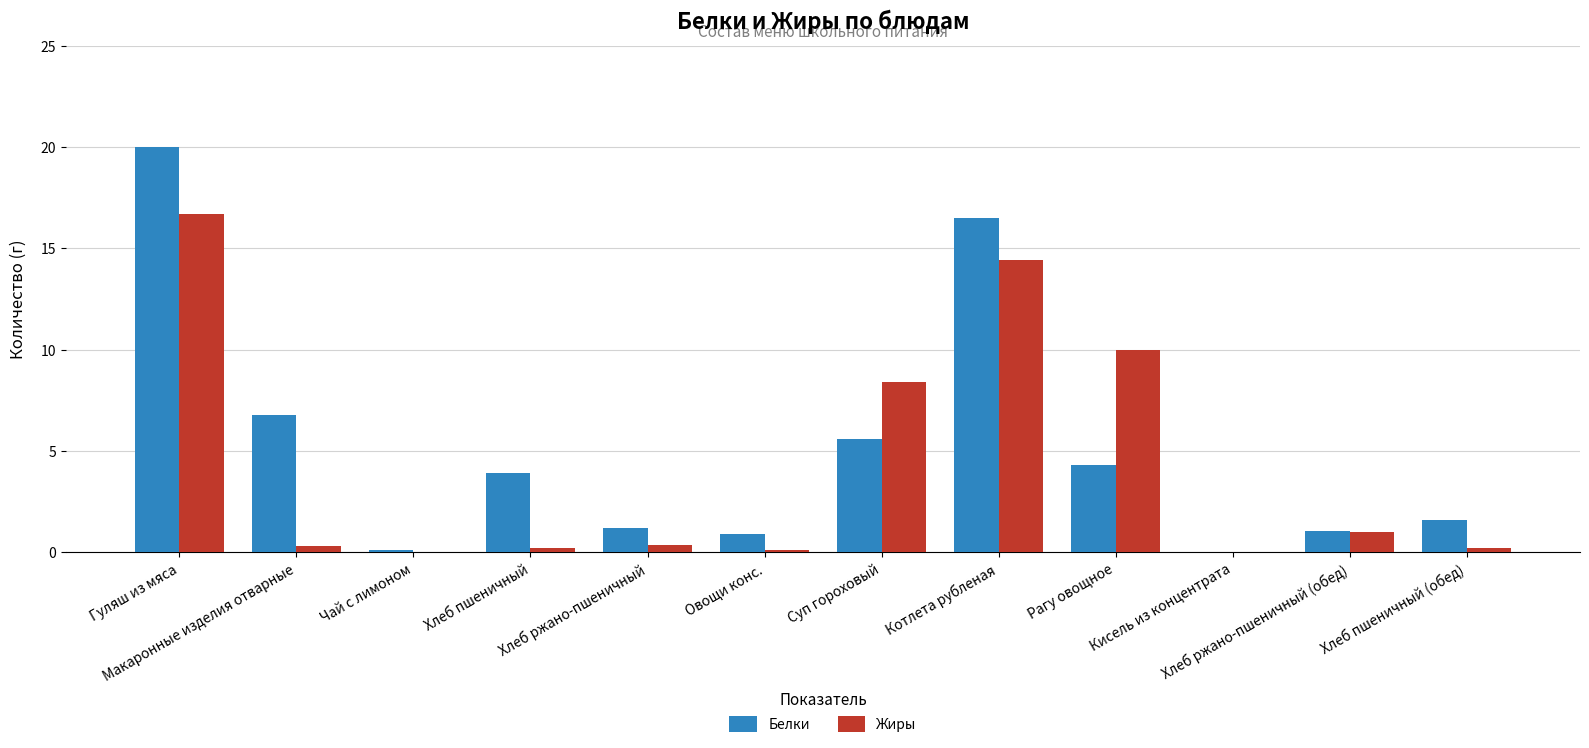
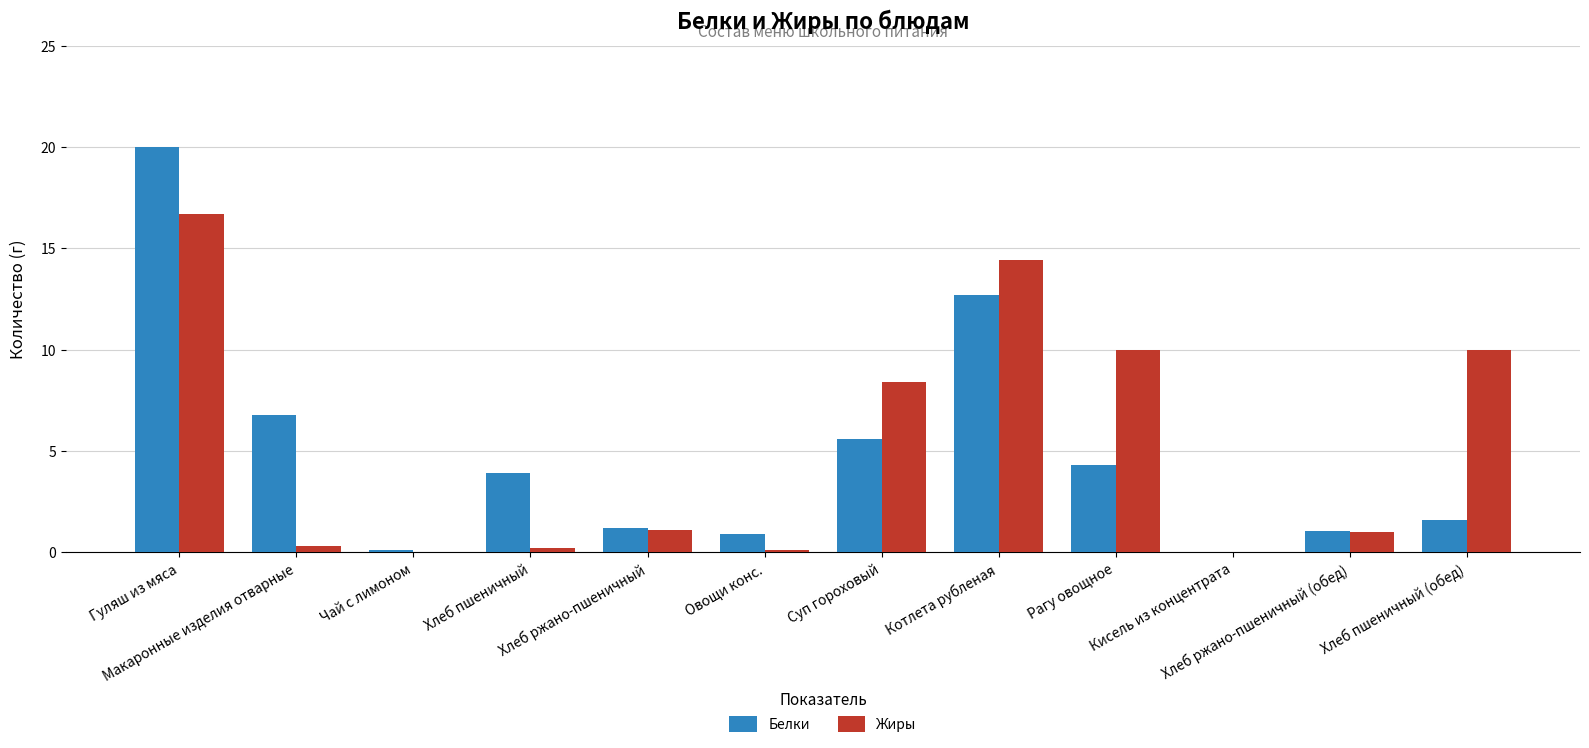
  {
    "Белки": {
      "Гуляш из мяса": 20.0,
      "Макаронные изделия отварные": 6.8,
      "Хлеб пшеничный": 3.9,
      "Хлеб ржано-пшеничный": 1.2,
      "Овощи конс.": 0.9,
      "Суп гороховый": 5.6,
-     "Котлета рубленая": 16.5,
+     "Котлета рубленая": 12.7,
      "Рагу овощное": 4.3,
      "Кисель из концентрата": 0.0,
      "Хлеб ржано-пшеничный (обед)": 1.1,
      "Хлеб пшеничный (обед)": 1.6
    },
    "Жиры": {
      "Гуляш из мяса": 16.7,
      "Макаронные изделия отварные": 0.3,
      "Чай с лимоном": 0.0,
      "Хлеб пшеничный": 0.2,
-     "Хлеб ржано-пшеничный": 0.4,
+     "Хлеб ржано-пшеничный": 1.1,
      "Суп гороховый": 8.4,
      "Котлета рубленая": 14.4,
      "Рагу овощное": 10.0,
      "Кисель из концентрата": 0.0,
      "Хлеб ржано-пшеничный (обед)": 1.0,
-     "Хлеб пшеничный (обед)": 0.2
+     "Хлеб пшеничный (обед)": 10.0
    }
  }
